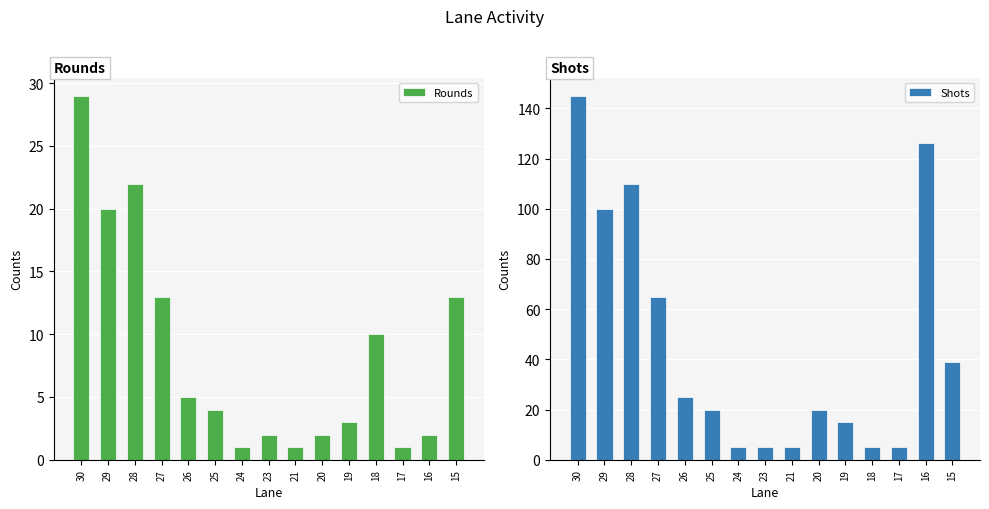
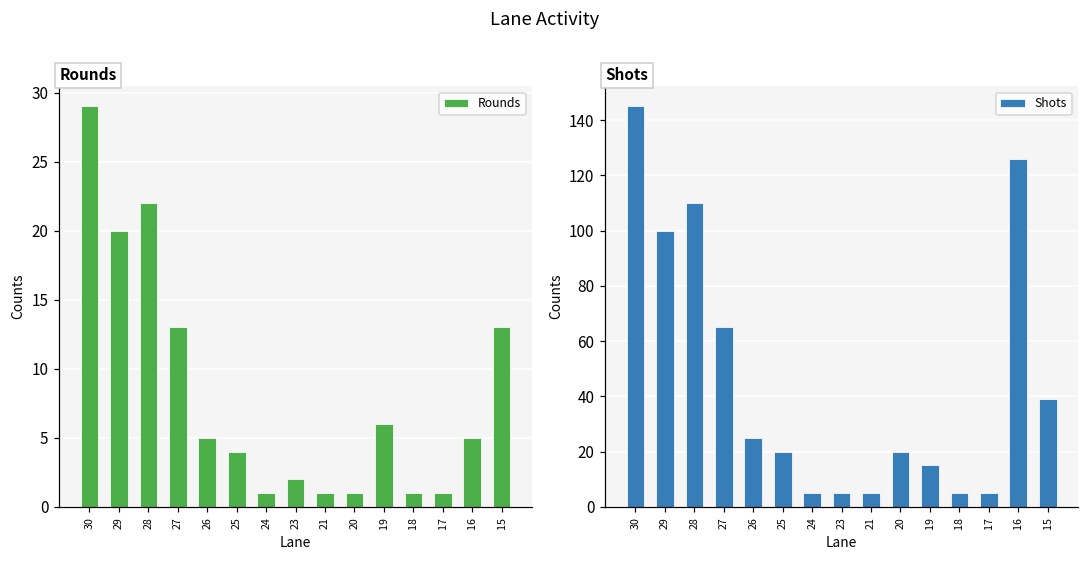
  {
    "Rounds": {
      "30": 29,
      "29": 20,
      "28": 22,
      "27": 13,
      "26": 5,
      "25": 4,
      "24": 1,
      "23": 2,
      "21": 1,
-     "20": 2,
-     "19": 3,
-     "18": 10,
+     "20": 1,
+     "19": 6,
+     "18": 1,
      "17": 1,
-     "16": 2,
+     "16": 5,
      "15": 13
    },
    "Shots": {
      "30": 145,
      "29": 100,
      "28": 110,
      "27": 65,
      "26": 25,
      "25": 20,
      "24": 5,
      "23": 5,
      "21": 5,
      "20": 20,
      "19": 15,
      "18": 5,
      "17": 5,
      "16": 126,
      "15": 39
    }
  }
